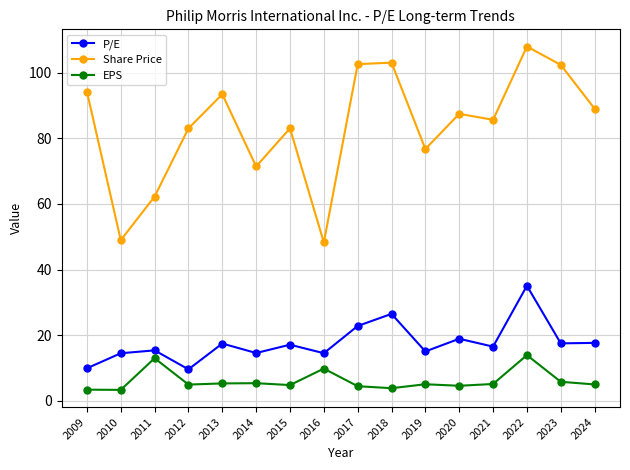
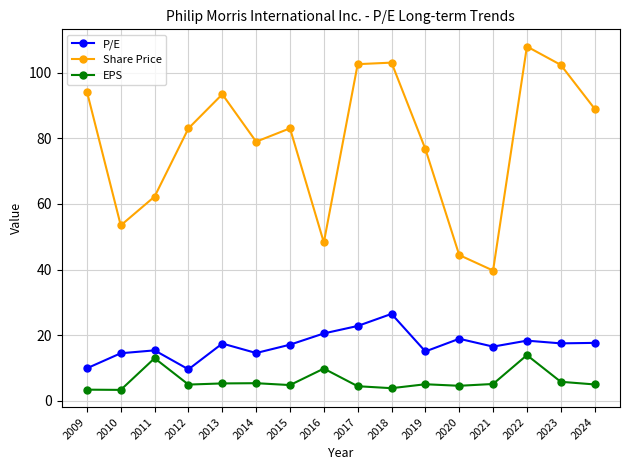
  {
    "P/E": {
      "2009": 10,
      "2010": 15,
      "2011": 15,
      "2012": 10,
      "2013": 17,
      "2014": 15,
      "2015": 17,
-     "2016": 15,
+     "2016": 21,
      "2017": 23,
      "2018": 27,
      "2019": 15,
      "2020": 19,
      "2021": 17,
-     "2022": 35,
+     "2022": 18,
      "2023": 18,
      "2024": 18
    },
    "Share Price": {
      "2009": 94,
-     "2010": 49,
+     "2010": 53,
      "2011": 62,
      "2012": 83,
      "2013": 93,
-     "2014": 71,
+     "2014": 79,
      "2015": 83,
      "2016": 48,
      "2017": 103,
      "2018": 103,
      "2019": 77,
-     "2020": 87,
-     "2021": 86,
+     "2020": 44,
+     "2021": 40,
      "2022": 108,
      "2023": 102,
      "2024": 89
    },
    "EPS": {
      "2009": 3,
      "2010": 3,
      "2011": 13,
      "2012": 5,
      "2013": 5,
      "2014": 5,
      "2015": 5,
      "2016": 10,
      "2017": 4,
      "2018": 4,
      "2019": 5,
      "2020": 5,
      "2021": 5,
      "2022": 14,
      "2023": 6,
      "2024": 5
    }
  }
